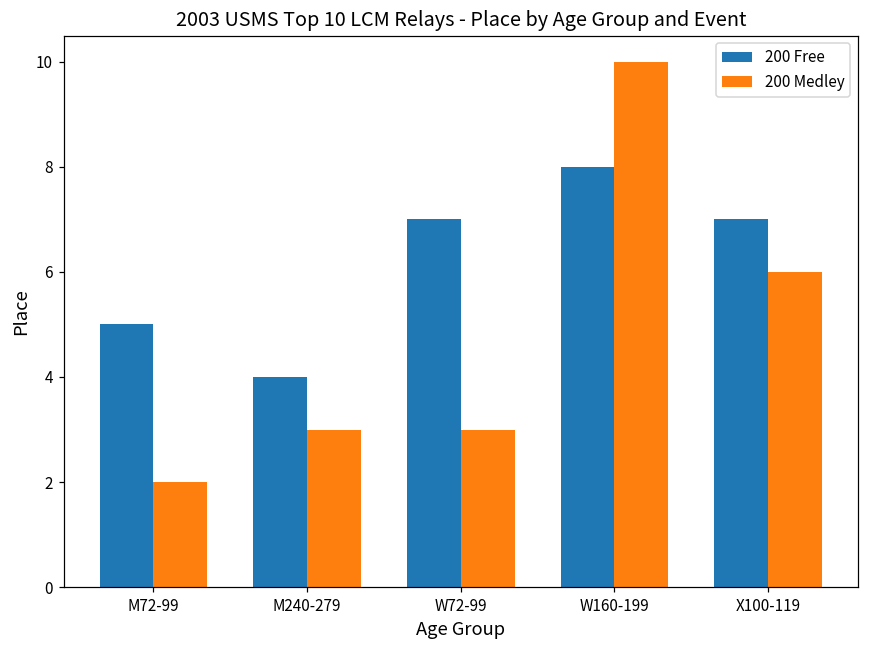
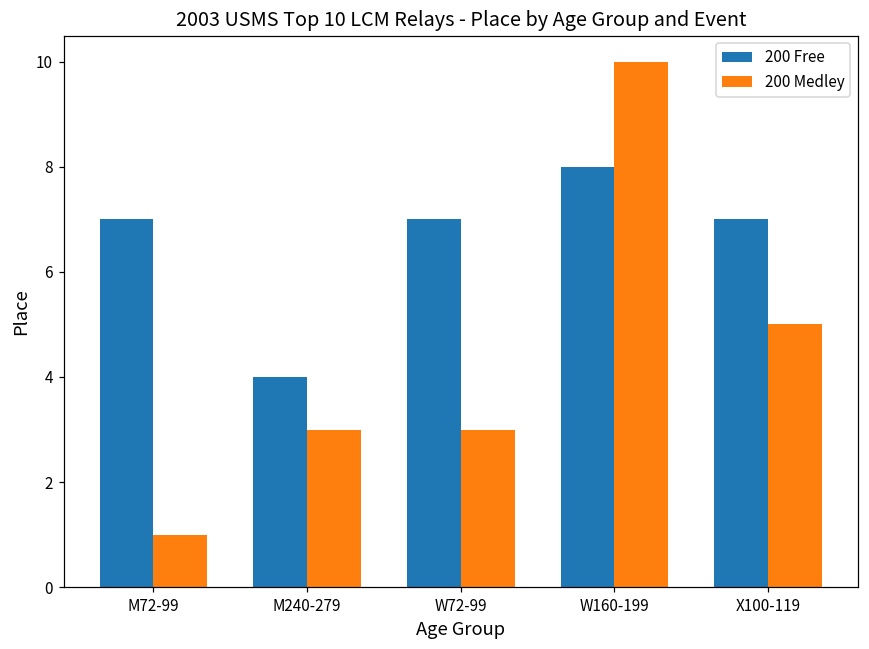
  {
    "200 Free": {
-     "M72-99": 5,
+     "M72-99": 7,
      "M240-279": 4,
      "W72-99": 7,
      "W160-199": 8,
      "X100-119": 7
    },
    "200 Medley": {
-     "M72-99": 2,
+     "M72-99": 1,
      "M240-279": 3,
      "W72-99": 3,
      "W160-199": 10,
-     "X100-119": 6
+     "X100-119": 5
    }
  }
